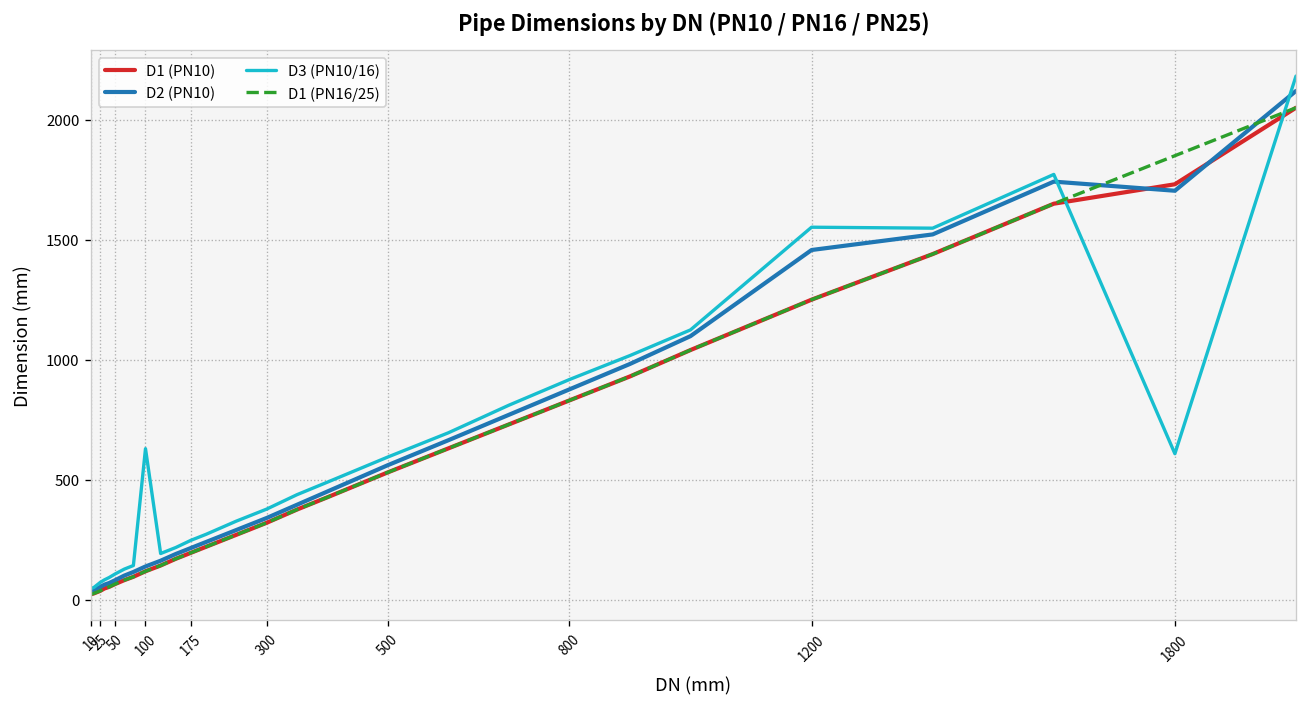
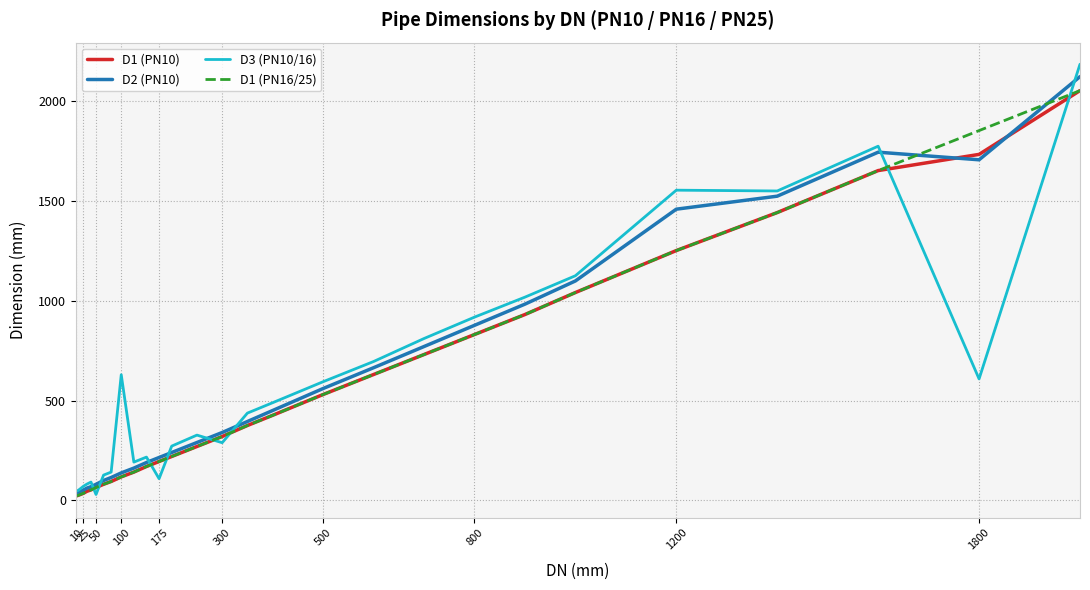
  {
    "D1 (PN10)": {
      "1800": 1730
    },
    "D2 (PN10)": {
      "25": 50,
      "50": 80,
      "100": 140,
      "175": 220,
      "300": 340,
      "500": 560,
      "800": 880,
      "1200": 1460,
      "1800": 1700
    },
    "D3 (PN10/16)": {
      "25": 70,
-     "50": 110,
+     "50": 30,
      "100": 630,
-     "175": 250,
-     "300": 380,
+     "175": 110,
+     "300": 290,
      "500": 590,
      "800": 920,
      "1200": 1550,
      "1800": 610
    },
    "D1 (PN16/25)": {
      "1800": 1850
    }
  }
